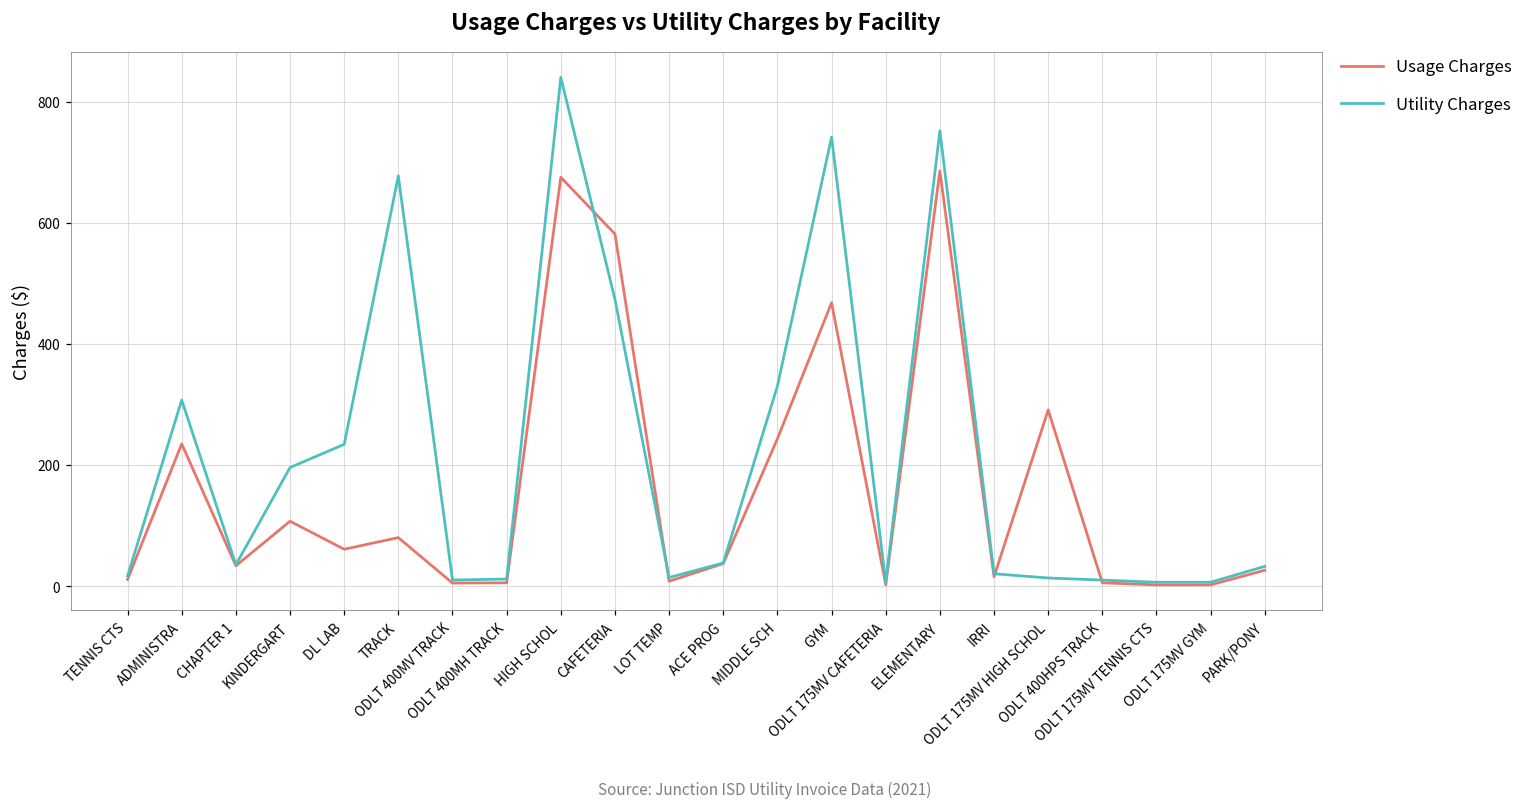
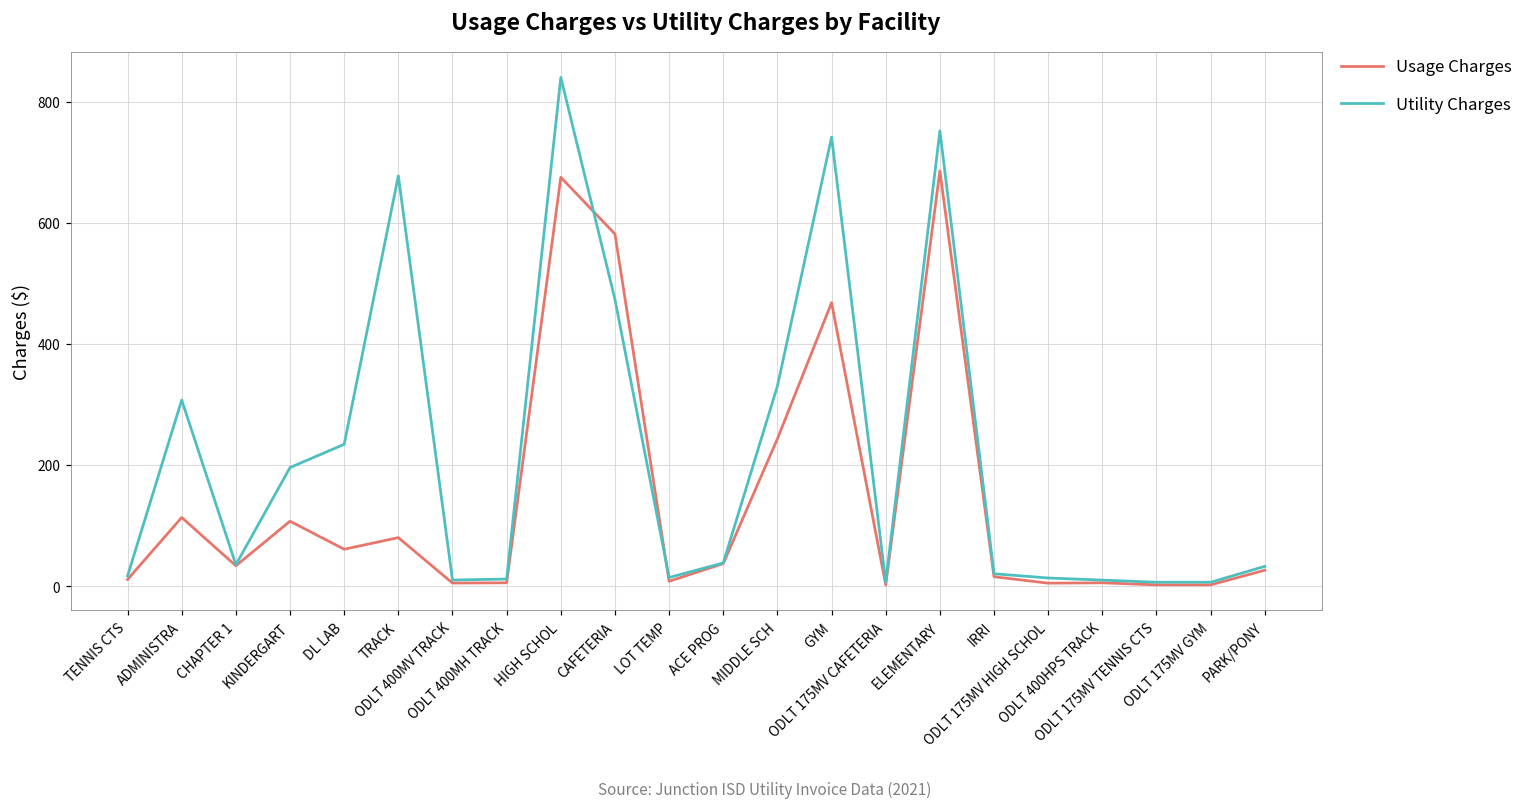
  {
    "Usage Charges": {
      "TENNIS CTS": 10,
-     "ADMINISTRA": 240,
+     "ADMINISTRA": 110,
      "KINDERGART": 110,
      "DL LAB": 60,
      "TRACK": 80,
      "ODLT 400MV TRACK": 10,
      "ODLT 400MH TRACK": 10,
      "HIGH SCHOL": 680,
      "CAFETERIA": 580,
      "LOT TEMP": 10,
      "MIDDLE SCH": 240,
      "GYM": 470,
      "ELEMENTARY": 690,
      "IRRI": 20,
-     "ODLT 175MV HIGH SCHOL": 290,
+     "ODLT 175MV HIGH SCHOL": 10,
      "PARK/PONY": 30
    },
    "Utility Charges": {
      "TENNIS CTS": 20,
      "ADMINISTRA": 310,
      "KINDERGART": 200,
      "DL LAB": 230,
      "TRACK": 680,
      "ODLT 400MV TRACK": 10,
      "ODLT 400MH TRACK": 10,
      "HIGH SCHOL": 840,
      "CAFETERIA": 470,
      "LOT TEMP": 10,
      "MIDDLE SCH": 330,
      "GYM": 740,
      "ELEMENTARY": 750,
      "IRRI": 20,
      "ODLT 175MV HIGH SCHOL": 10,
      "PARK/PONY": 30
    }
  }
